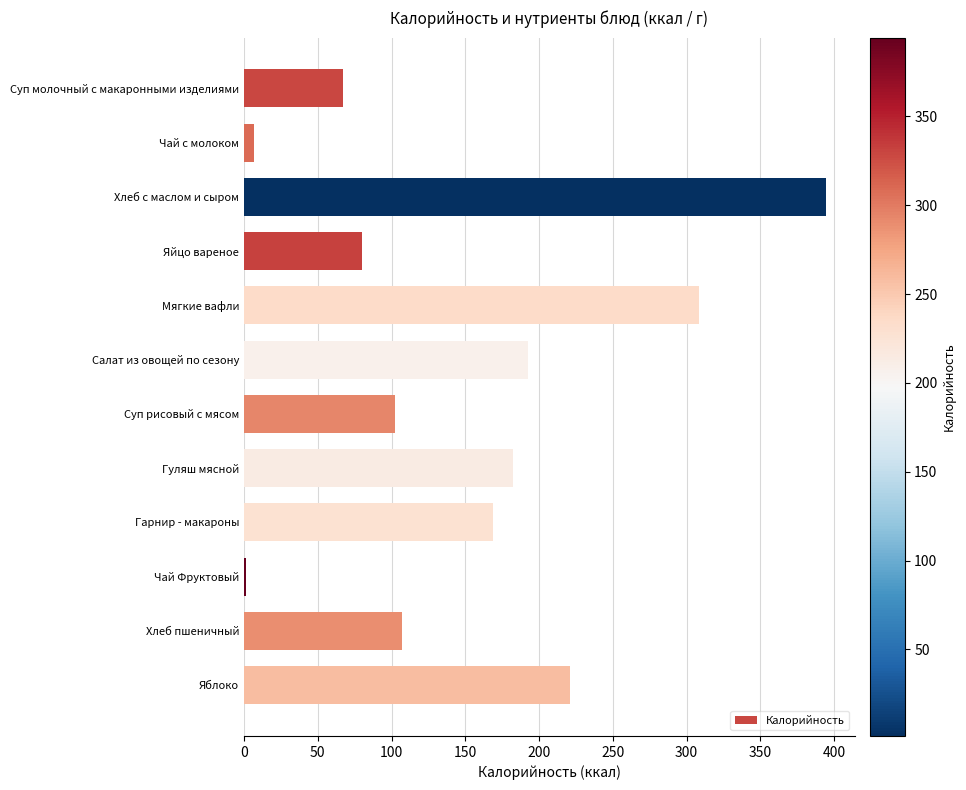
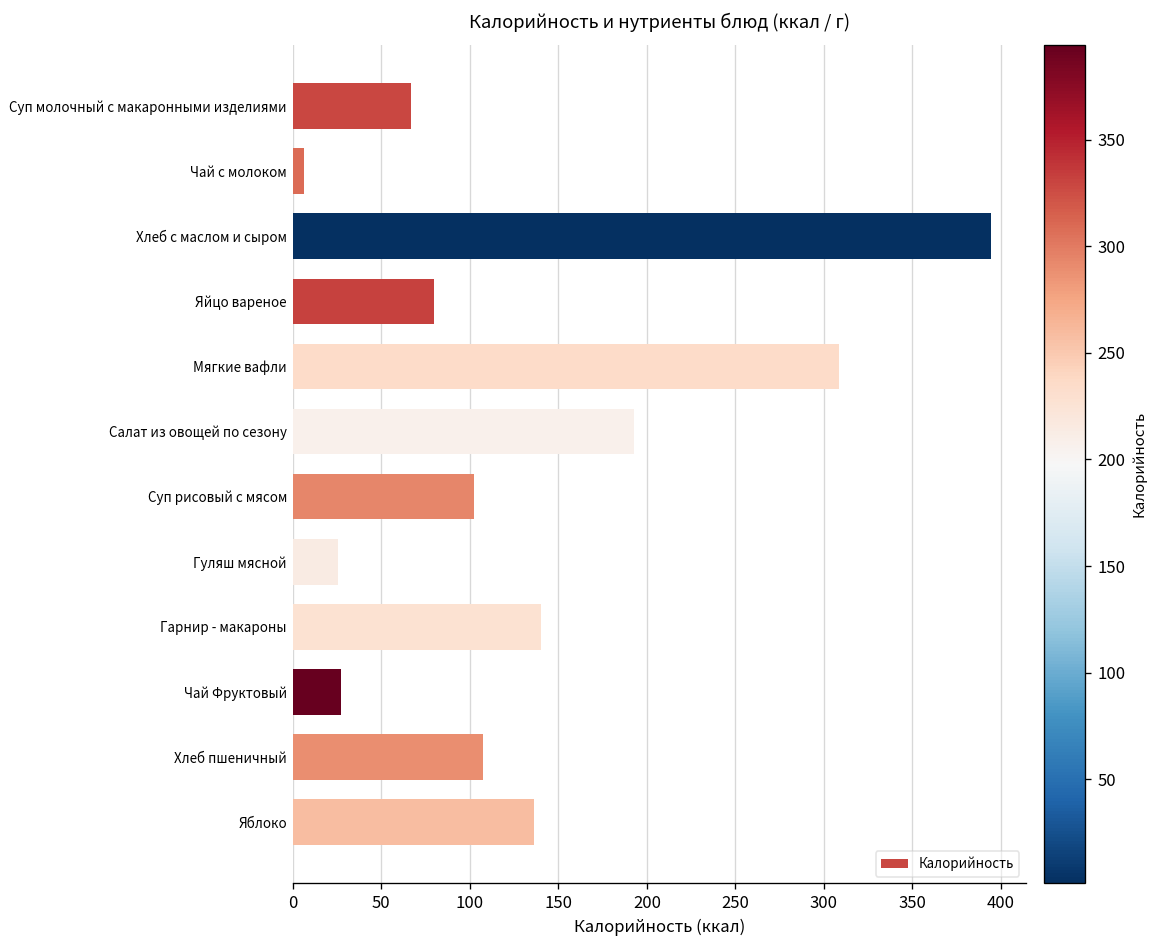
  {
    "Суп молочный с макаронными изделиями": 67,
    "Чай с молоком": 7,
    "Хлеб с маслом и сыром": 394,
    "Яйцо вареное": 80,
    "Мягкие вафли": 308,
    "Салат из овощей по сезону": 193,
    "Суп рисовый с мясом": 102,
-   "Гуляш мясной": 182,
-   "Гарнир - макароны": 168,
-   "Чай Фруктовый": 1,
+   "Гуляш мясной": 26,
+   "Гарнир - макароны": 140,
+   "Чай Фруктовый": 27,
    "Хлеб пшеничный": 107,
-   "Яблоко": 221
+   "Яблоко": 137
  }
